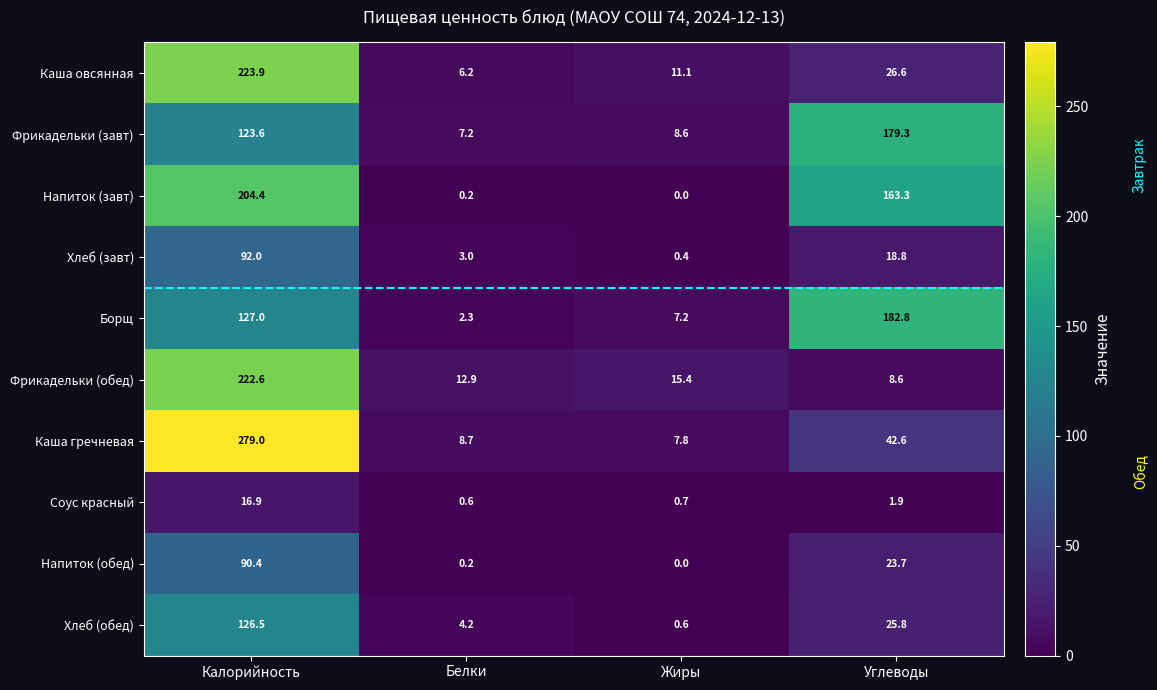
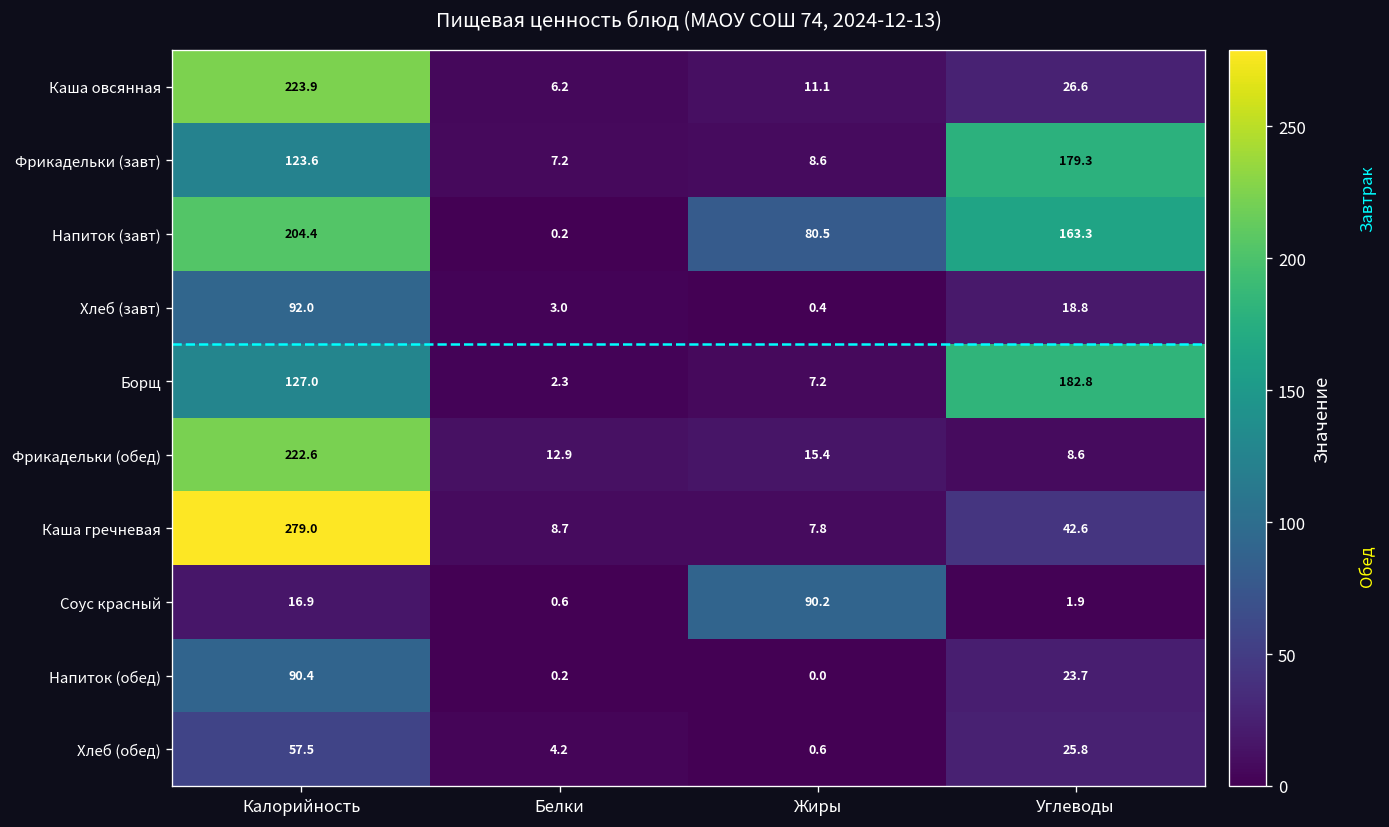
  {
    "Каша овсянная": {
      "Калорийность": 223.9,
      "Белки": 6.2,
      "Жиры": 11.1,
      "Углеводы": 26.6
    },
    "Фрикадельки (завт)": {
      "Калорийность": 123.6,
      "Белки": 7.2,
      "Жиры": 8.6,
      "Углеводы": 179.3
    },
    "Напиток (завт)": {
      "Калорийность": 204.4,
      "Белки": 0.2,
-     "Жиры": 0.0,
+     "Жиры": 80.5,
      "Углеводы": 163.3
    },
    "Хлеб (завт)": {
      "Калорийность": 92.0,
      "Белки": 3.0,
      "Жиры": 0.4,
      "Углеводы": 18.8
    },
    "Борщ": {
      "Калорийность": 127.0,
      "Белки": 2.3,
      "Жиры": 7.2,
      "Углеводы": 182.8
    },
    "Фрикадельки (обед)": {
      "Калорийность": 222.6,
      "Белки": 12.9,
      "Жиры": 15.4,
      "Углеводы": 8.6
    },
    "Каша гречневая": {
      "Калорийность": 279.0,
      "Белки": 8.7,
      "Жиры": 7.8,
      "Углеводы": 42.6
    },
    "Соус красный": {
      "Калорийность": 16.9,
      "Белки": 0.6,
-     "Жиры": 0.7,
+     "Жиры": 90.2,
      "Углеводы": 1.9
    },
    "Напиток (обед)": {
      "Калорийность": 90.4,
      "Белки": 0.2,
      "Жиры": 0.0,
      "Углеводы": 23.7
    },
    "Хлеб (обед)": {
-     "Калорийность": 126.5,
+     "Калорийность": 57.5,
      "Белки": 4.2,
      "Жиры": 0.6,
      "Углеводы": 25.8
    }
  }
